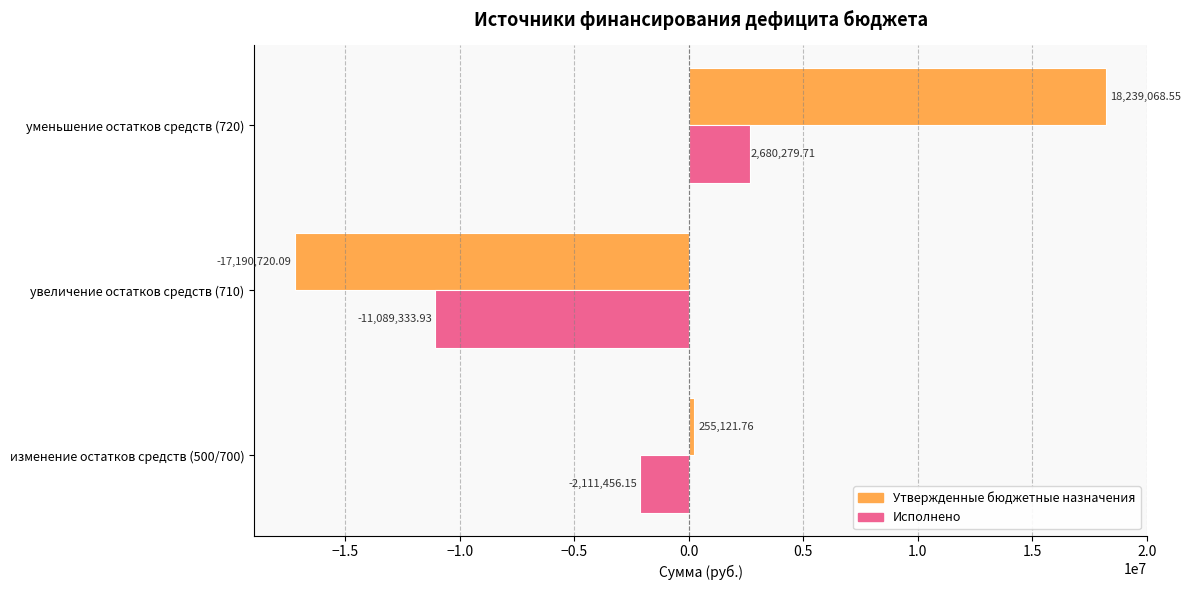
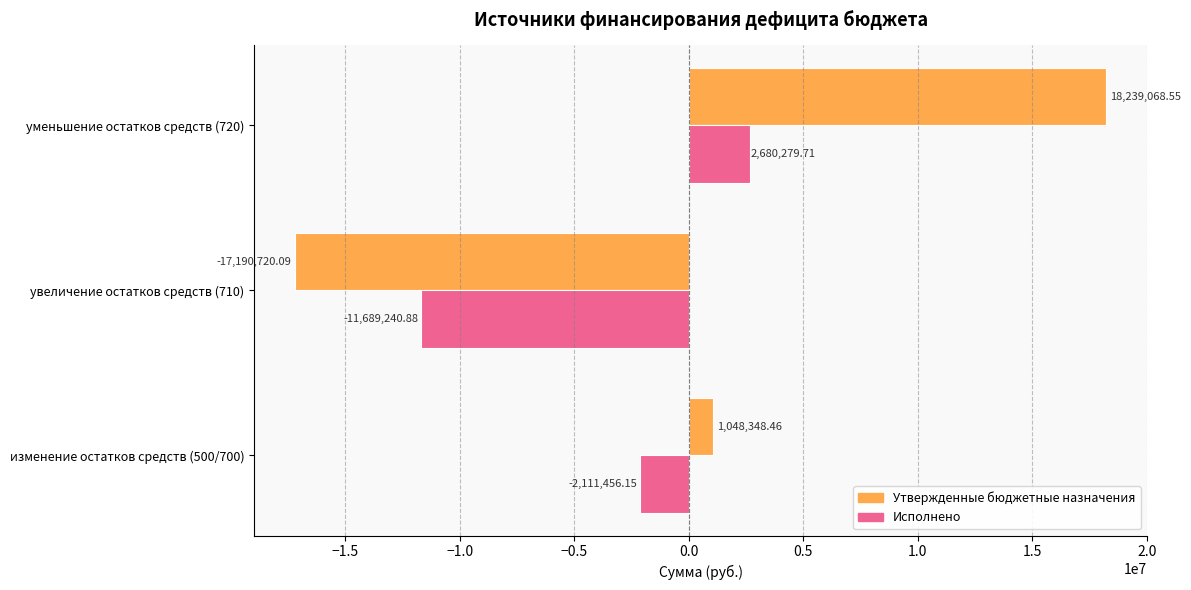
  {
    "Утвержденные бюджетные назначения": {
      "уменьшение остатков средств (720)": "18,239,068.55",
      "увеличение остатков средств (710)": "-17,190,720.09",
-     "изменение остатков средств (500/700)": "255,121.76"
+     "изменение остатков средств (500/700)": "1,048,348.46"
    },
    "Исполнено": {
      "уменьшение остатков средств (720)": "2,680,279.71",
-     "увеличение остатков средств (710)": "-11,089,333.93",
+     "увеличение остатков средств (710)": "-11,689,240.88",
      "изменение остатков средств (500/700)": "-2,111,456.15"
    }
  }
